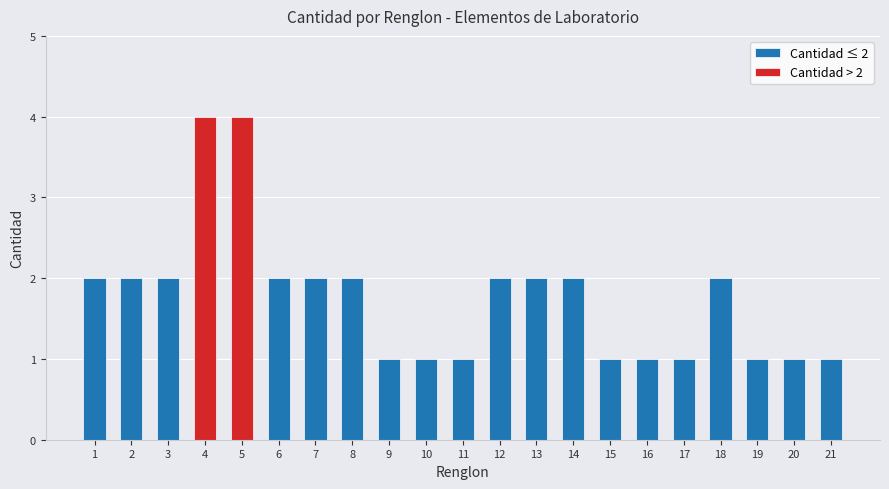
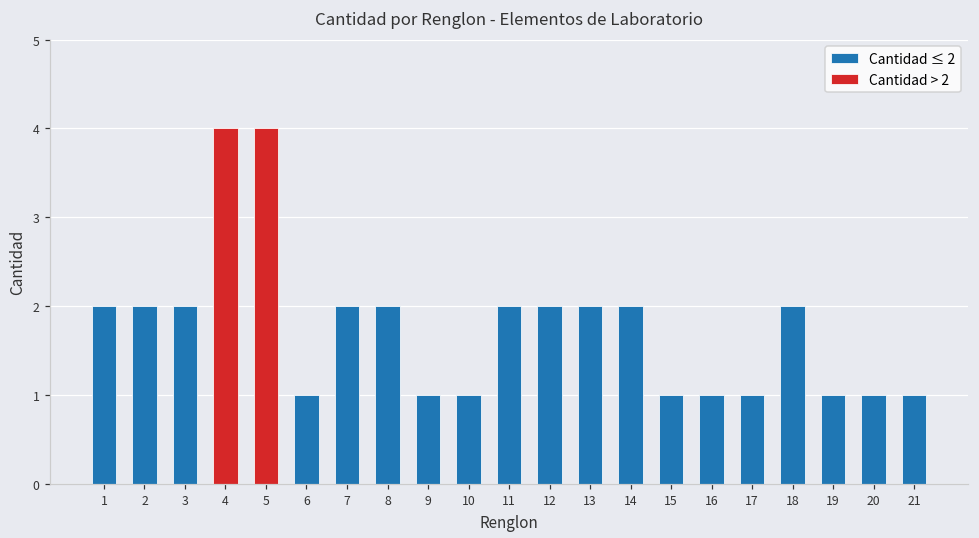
  {
    "Cantidad ≤ 2": {
      "1": 2,
      "2": 2,
      "3": 2,
-     "6": 2,
+     "6": 1,
      "7": 2,
      "8": 2,
      "9": 1,
      "10": 1,
-     "11": 1,
+     "11": 2,
      "12": 2,
      "13": 2,
      "14": 2,
      "15": 1,
      "16": 1,
      "17": 1,
      "18": 2,
      "19": 1,
      "20": 1,
      "21": 1
    },
    "Cantidad > 2": {
      "4": 4,
      "5": 4
    }
  }
